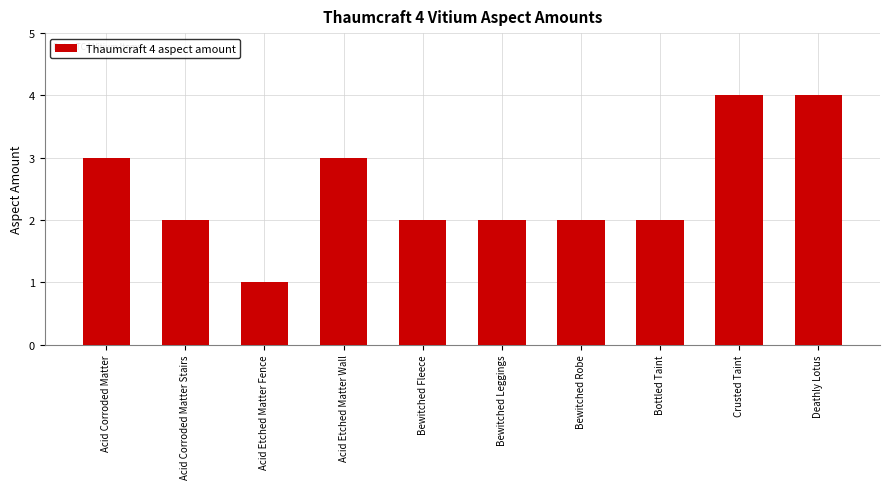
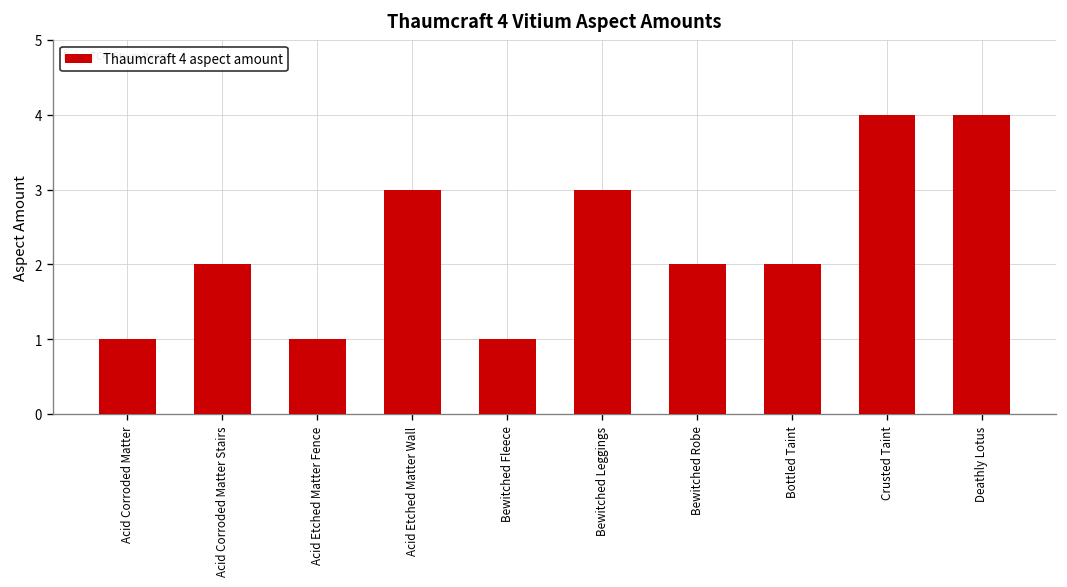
  {
-   "Acid Corroded Matter": 3,
+   "Acid Corroded Matter": 1,
    "Acid Corroded Matter Stairs": 2,
    "Acid Etched Matter Fence": 1,
    "Acid Etched Matter Wall": 3,
-   "Bewitched Fleece": 2,
-   "Bewitched Leggings": 2,
+   "Bewitched Fleece": 1,
+   "Bewitched Leggings": 3,
    "Bewitched Robe": 2,
    "Bottled Taint": 2,
    "Crusted Taint": 4,
    "Deathly Lotus": 4
  }
